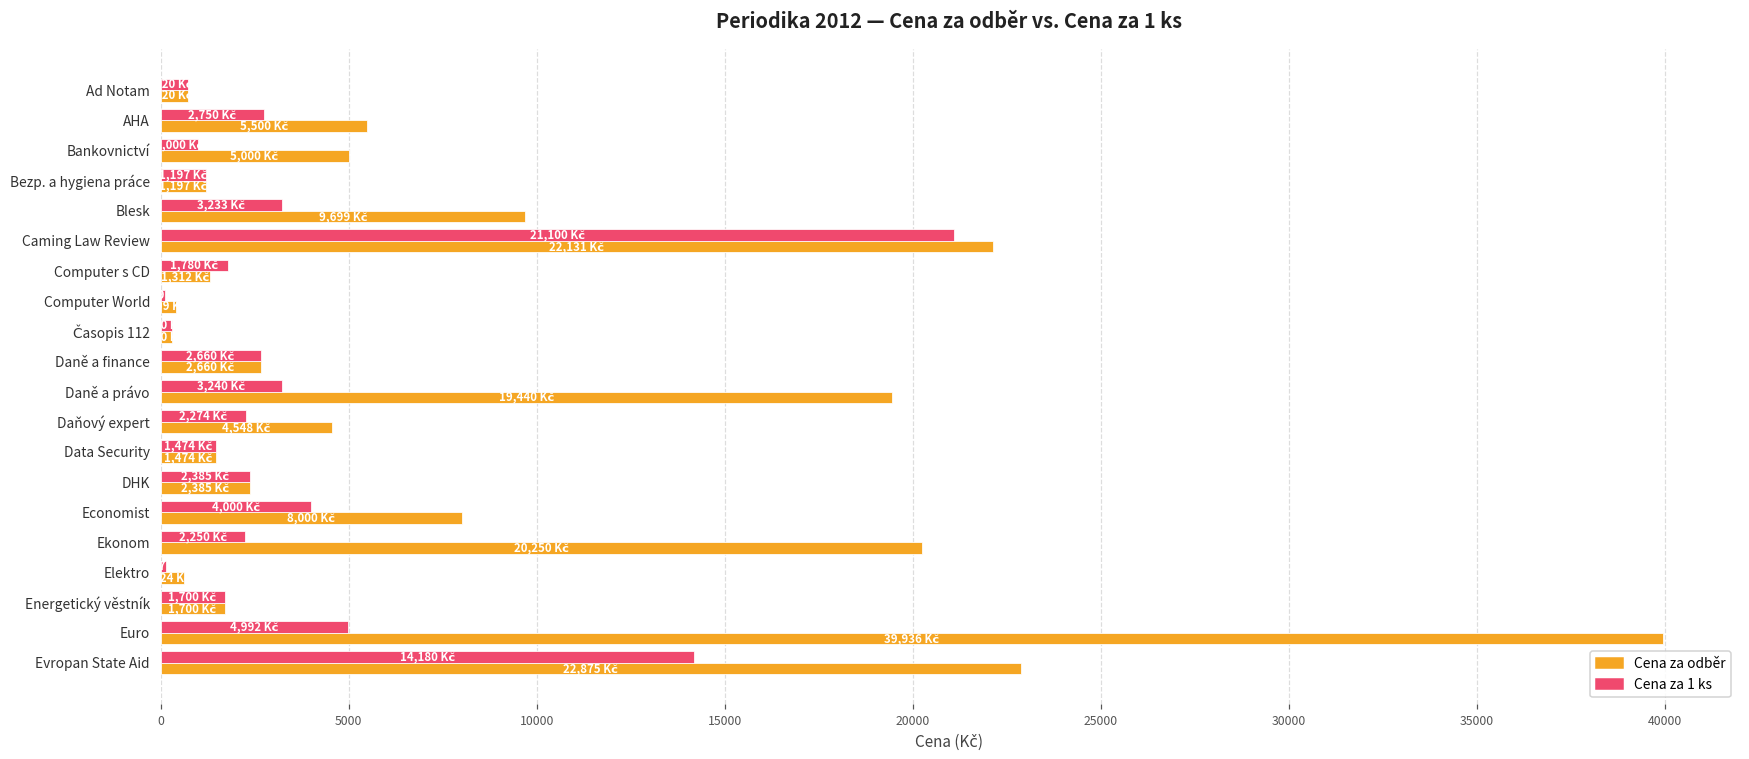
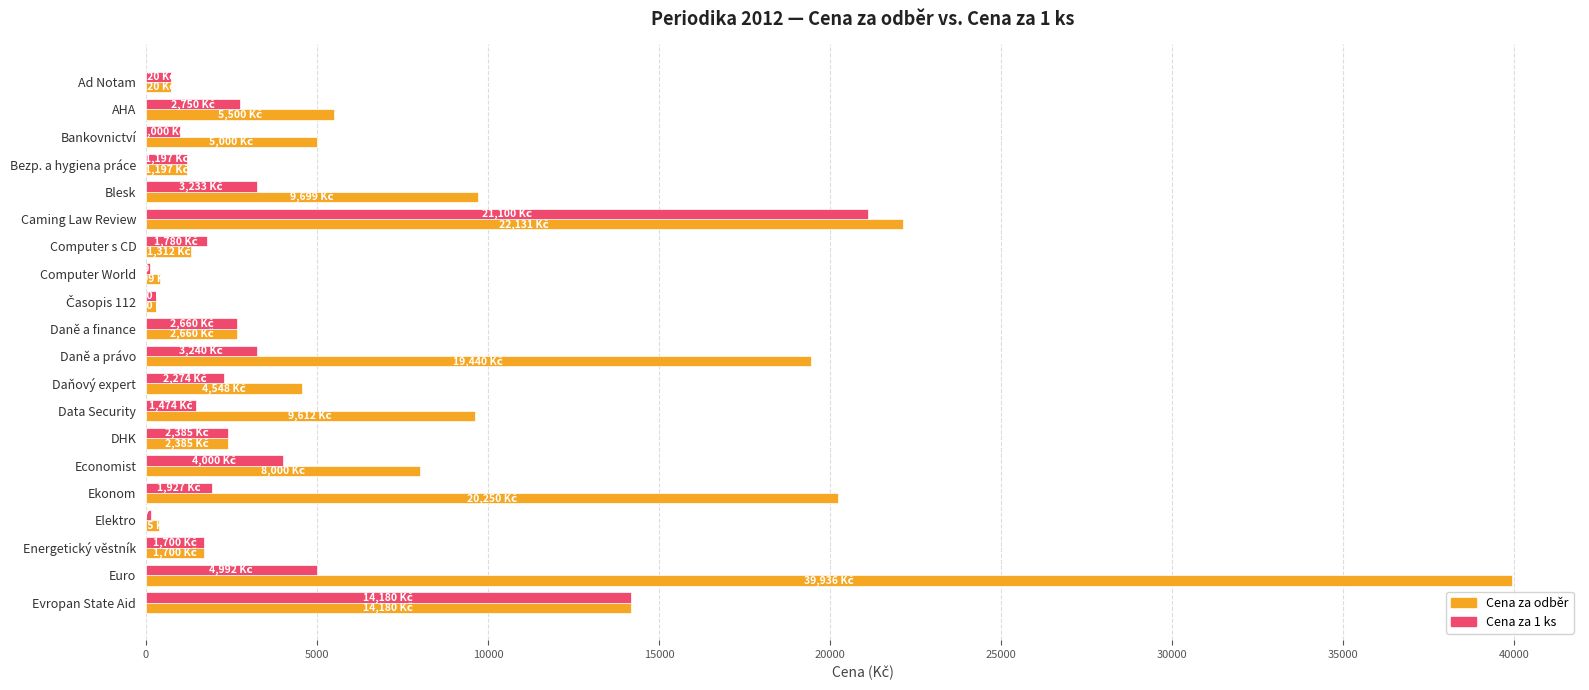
  {
    "Cena za odběr": {
      "AHA": "5,500",
      "Bankovnictví": "5,000",
      "Bezp. a hygiena práce": "1,197",
      "Blesk": "9,699",
      "Caming Law Review": "22,131",
      "Computer s CD": "1,312",
      "Daně a finance": "2,660",
      "Daně a právo": "19,440",
      "Daňový expert": "4,548",
-     "Data Security": "1,474",
+     "Data Security": "9,612",
      "DHK": "2,385",
      "Economist": "8,000",
      "Ekonom": "20,250",
-     "Elektro": "600",
+     "Elektro": "400",
      "Energetický věstník": "1,700",
      "Euro": "39,936",
-     "Evropan State Aid": "22,875"
+     "Evropan State Aid": "14,180"
    },
    "Cena za 1 ks": {
      "AHA": "2,750",
      "Bankovnictví": "1,000",
      "Bezp. a hygiena práce": "1,197",
      "Blesk": "3,233",
      "Caming Law Review": "21,100",
      "Computer s CD": "1,780",
      "Daně a finance": "2,660",
      "Daně a právo": "3,240",
      "Daňový expert": "2,274",
      "Data Security": "1,474",
      "DHK": "2,385",
      "Economist": "4,000",
-     "Ekonom": "2,250",
+     "Ekonom": "1,927",
      "Energetický věstník": "1,700",
      "Euro": "4,992",
      "Evropan State Aid": "14,180"
    }
  }
